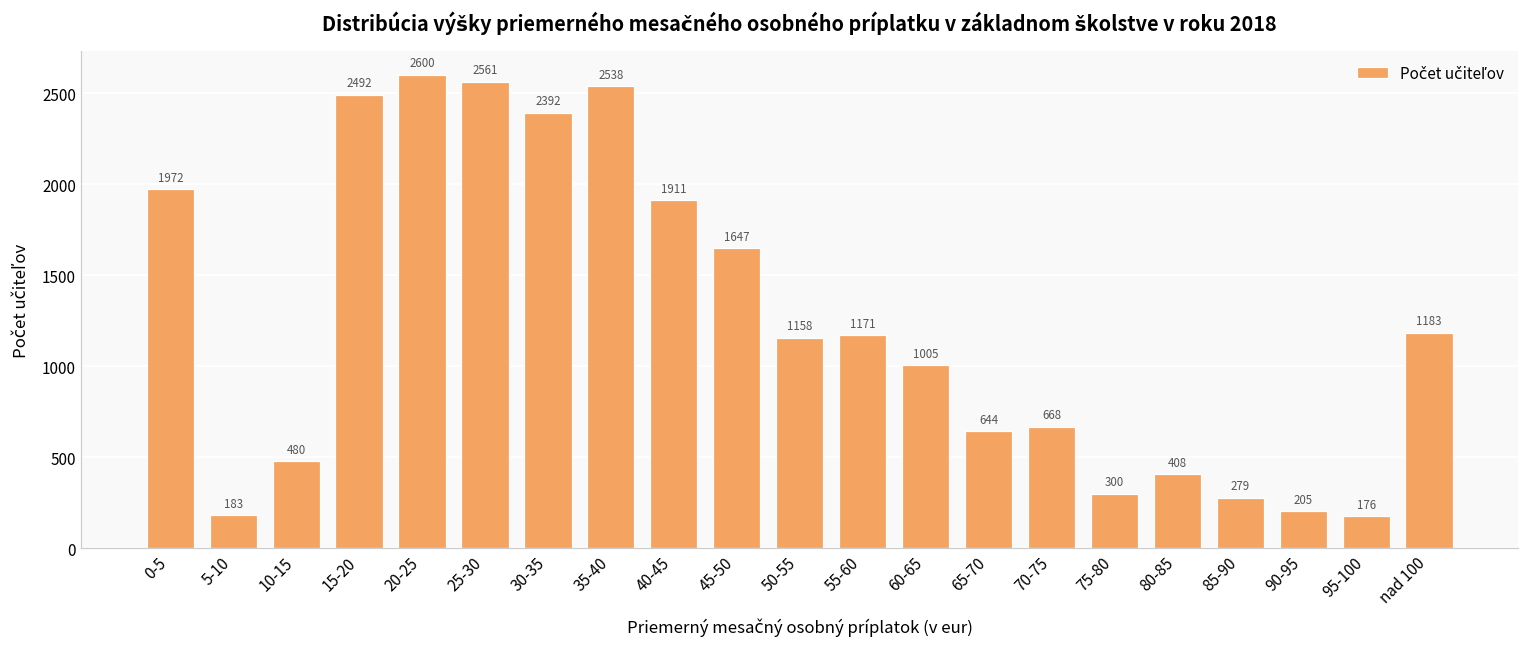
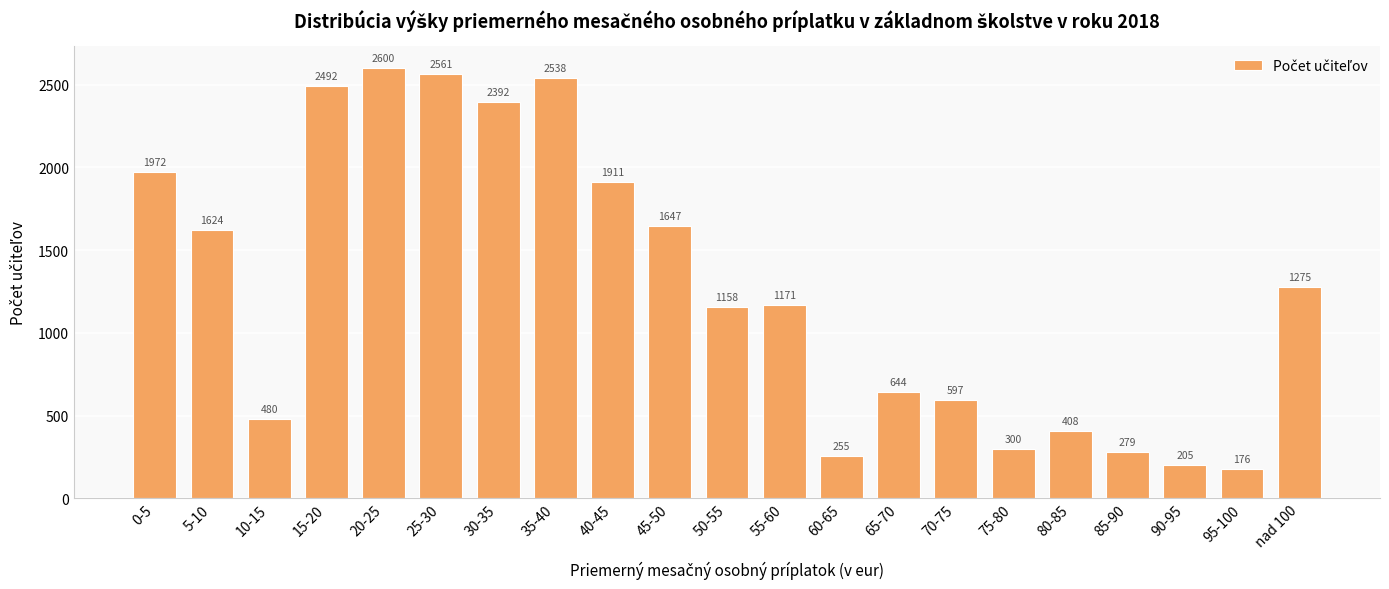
  {
    "0-5": 1972,
-   "5-10": 183,
+   "5-10": 1624,
    "10-15": 480,
    "15-20": 2492,
    "20-25": 2600,
    "25-30": 2561,
    "30-35": 2392,
    "35-40": 2538,
    "40-45": 1911,
    "45-50": 1647,
    "50-55": 1158,
    "55-60": 1171,
-   "60-65": 1005,
+   "60-65": 255,
    "65-70": 644,
-   "70-75": 668,
+   "70-75": 597,
    "75-80": 300,
    "80-85": 408,
    "85-90": 279,
    "90-95": 205,
    "95-100": 176,
-   "nad 100": 1183
+   "nad 100": 1275
  }
